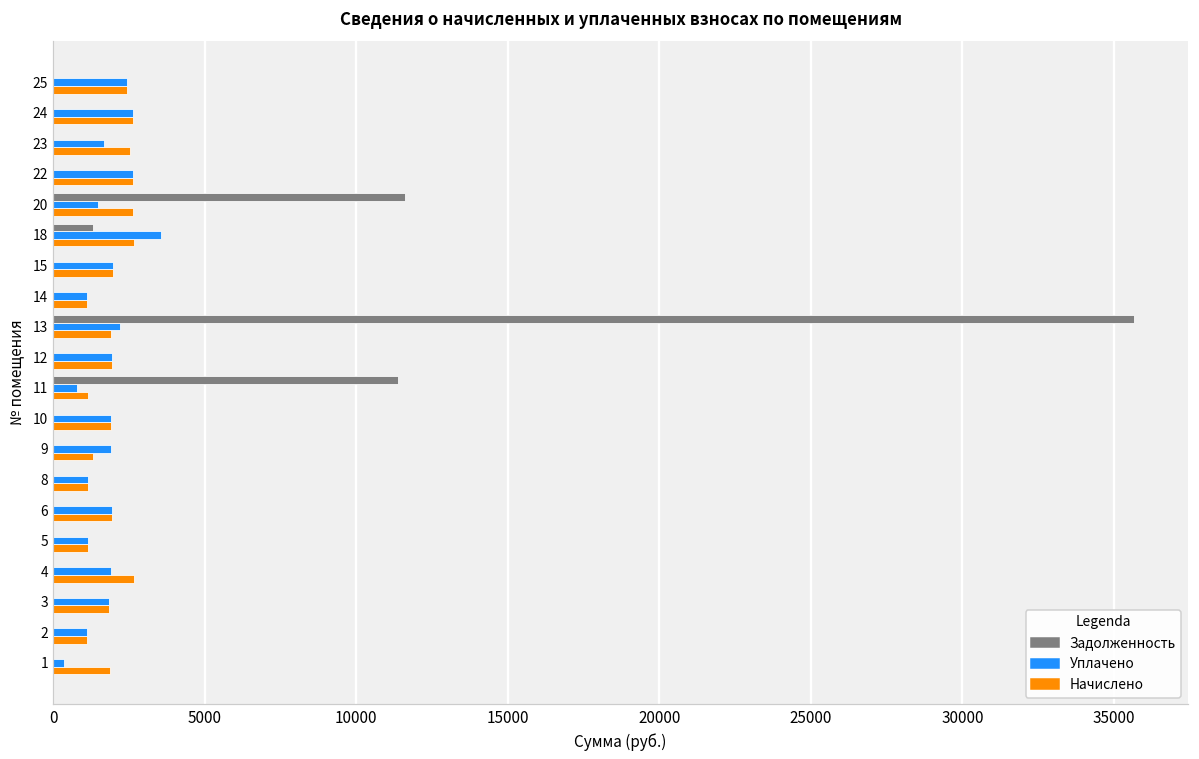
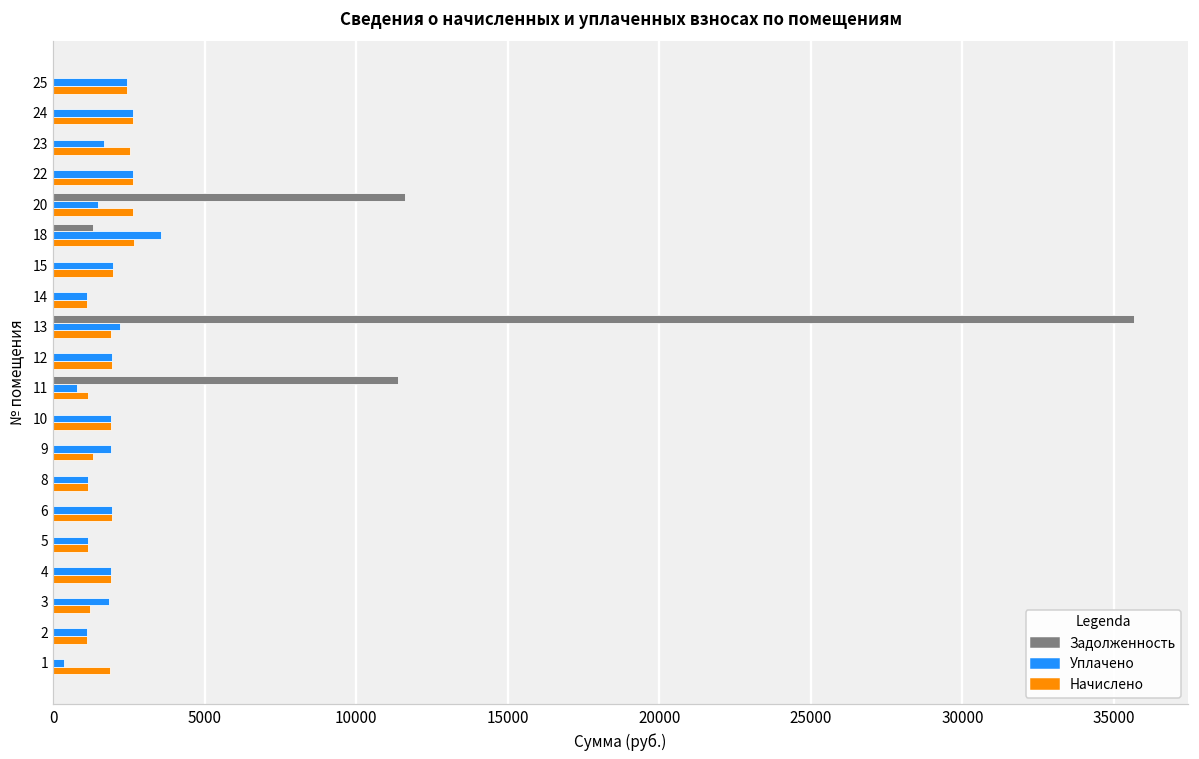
  {
    "Начислено": {
      "25": 2400,
      "24": 2600,
      "23": 2500,
      "22": 2600,
      "20": 2600,
      "18": 2700,
      "15": 2000,
      "14": 1100,
      "13": 1900,
      "12": 1900,
      "11": 1100,
      "10": 1900,
      "9": 1300,
      "8": 1100,
      "6": 1900,
      "5": 1100,
-     "4": 2700,
-     "3": 1800,
+     "4": 1900,
+     "3": 1200,
      "2": 1100,
      "1": 1900
    },
    "Уплачено": {
      "25": 2400,
      "24": 2600,
      "23": 1700,
      "22": 2600,
      "20": 1500,
      "18": 3500,
      "15": 2000,
      "14": 1100,
      "13": 2200,
      "12": 1900,
      "11": 800,
      "10": 1900,
      "9": 1900,
      "8": 1100,
      "6": 1900,
      "5": 1100,
      "4": 1900,
      "3": 1800,
      "2": 1100,
      "1": 400
    },
    "Задолженность": {
      "25": 0,
      "24": 0,
      "23": 0,
      "22": 0,
      "20": 11600,
      "18": 1300,
      "15": 0,
      "14": 0,
      "13": 35700,
      "12": 0,
      "11": 11400,
      "10": 0,
      "9": 0,
      "8": 0,
      "6": 0,
      "5": 0,
      "4": 0,
      "3": 0,
      "2": 0,
      "1": 0
    }
  }
